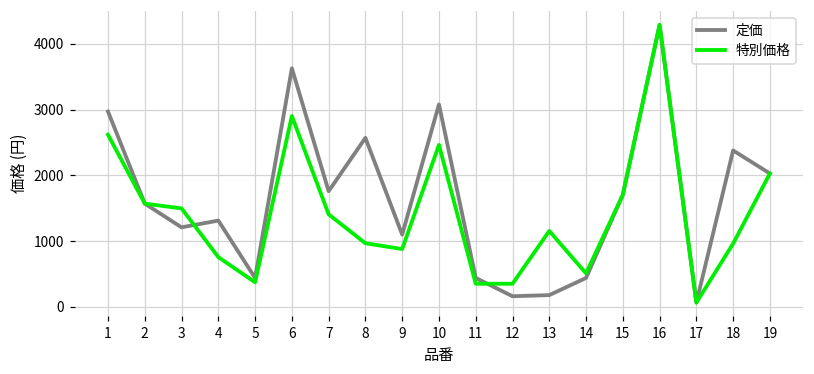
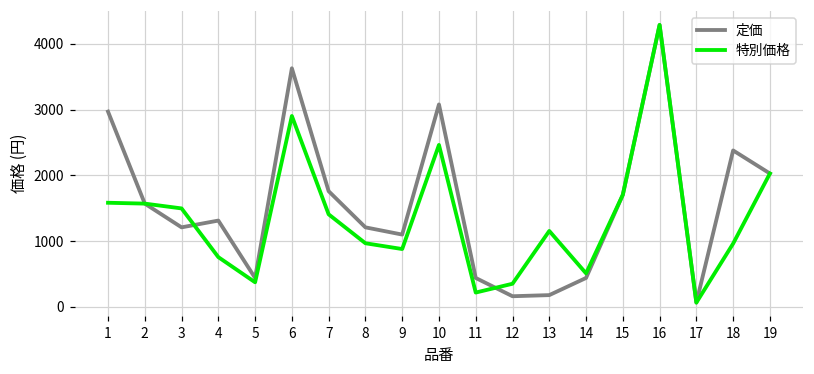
  {
    "定価": {
      "1": 3000,
      "3": 1200,
      "4": 1300,
      "5": 400,
      "6": 3600,
      "7": 1800,
-     "8": 2600,
+     "8": 1200,
      "9": 1100,
      "10": 3100,
      "11": 400,
      "12": 200,
      "13": 200,
      "14": 400,
      "18": 2400
    },
    "特別価格": {
-     "1": 2600,
+     "1": 1600,
      "3": 1500,
      "4": 800,
      "5": 400,
      "6": 2900,
      "7": 1400,
      "8": 1000,
      "9": 900,
      "10": 2500,
-     "11": 400,
+     "11": 200,
      "12": 400,
      "13": 1200,
      "14": 500,
      "18": 1000
    }
  }
